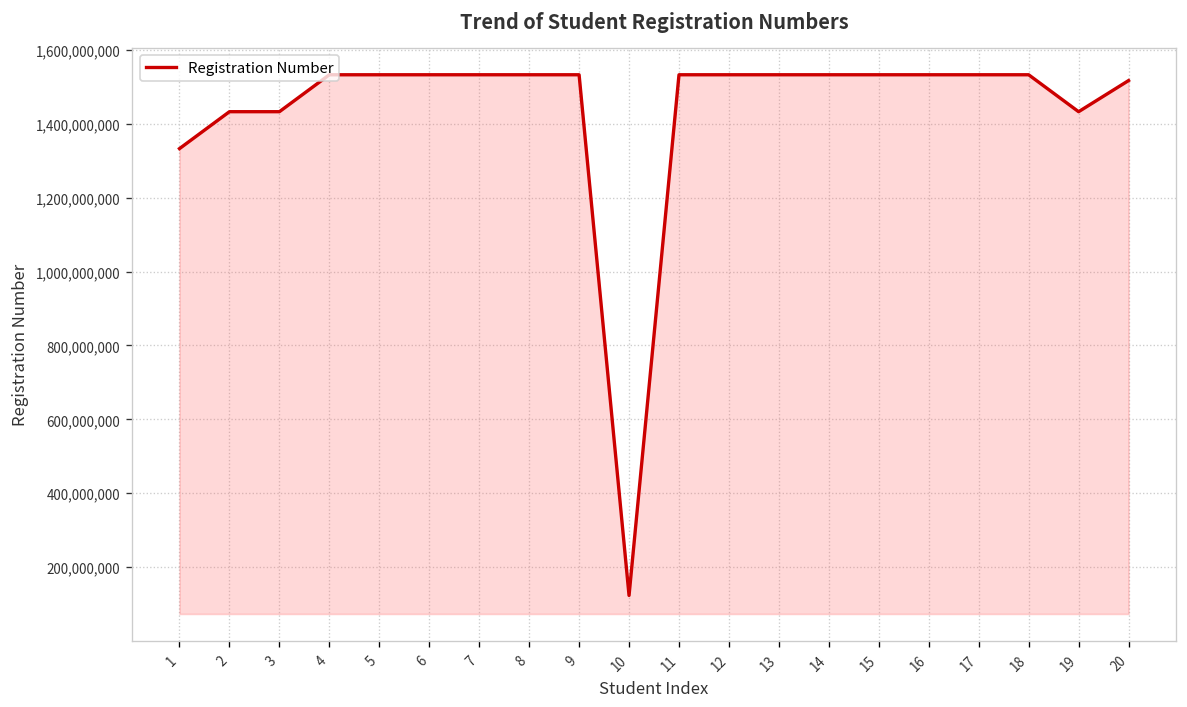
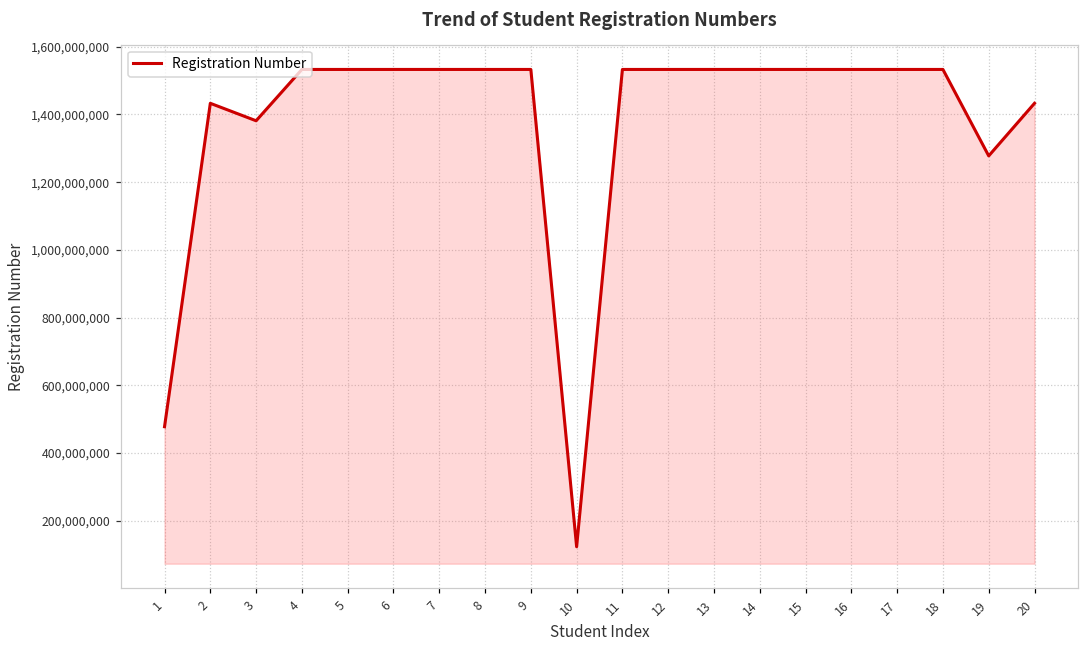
  {
-   "1": "1,330,000,000",
+   "1": "480,000,000",
    "2": "1,430,000,000",
-   "3": "1,430,000,000",
+   "3": "1,380,000,000",
    "5": "1,530,000,000",
    "6": "1,530,000,000",
    "7": "1,530,000,000",
    "8": "1,530,000,000",
    "9": "1,530,000,000",
    "10": "120,000,000",
    "11": "1,530,000,000",
    "12": "1,530,000,000",
    "13": "1,530,000,000",
    "14": "1,530,000,000",
    "15": "1,530,000,000",
    "16": "1,530,000,000",
    "17": "1,530,000,000",
    "18": "1,530,000,000",
-   "19": "1,430,000,000",
-   "20": "1,520,000,000"
+   "19": "1,280,000,000",
+   "20": "1,430,000,000"
  }
